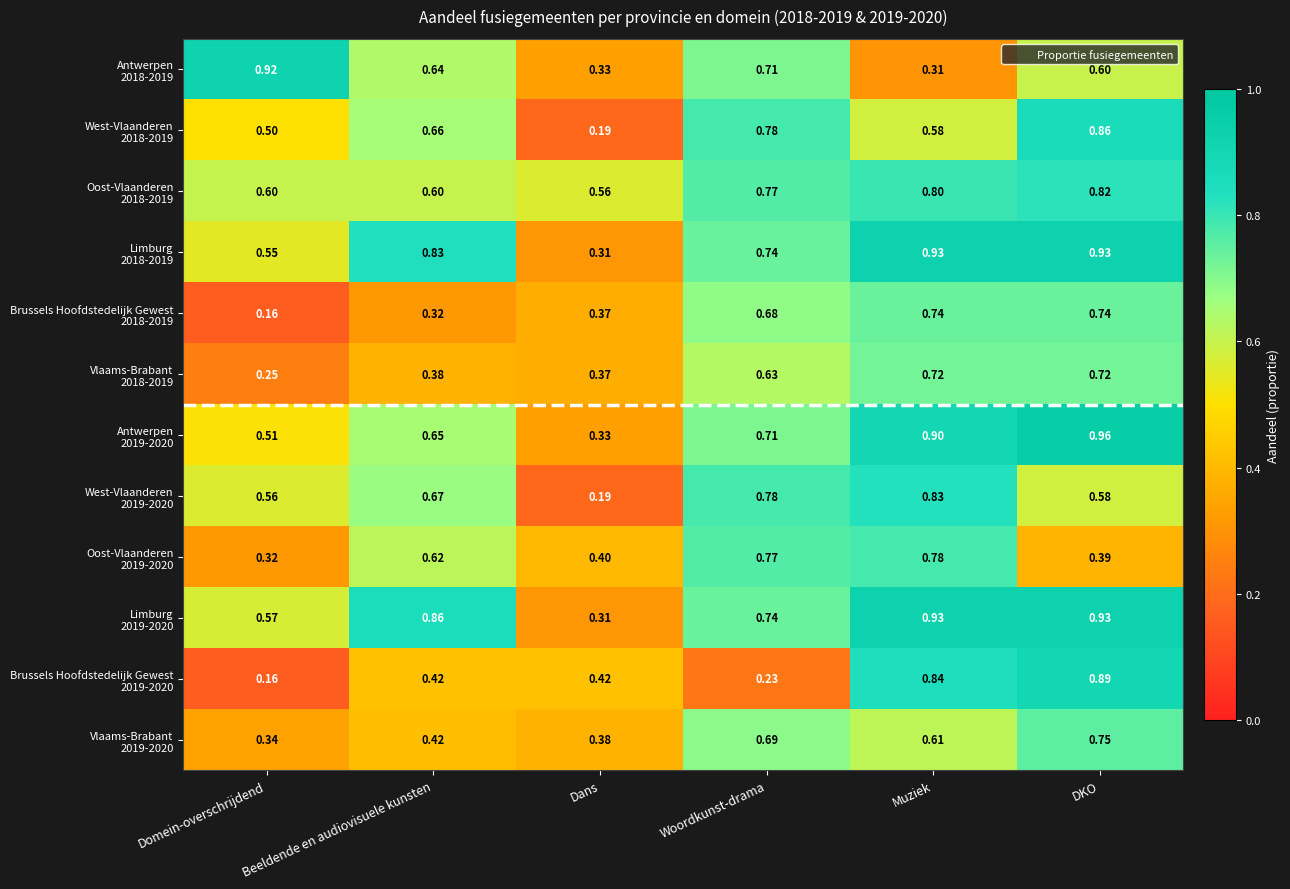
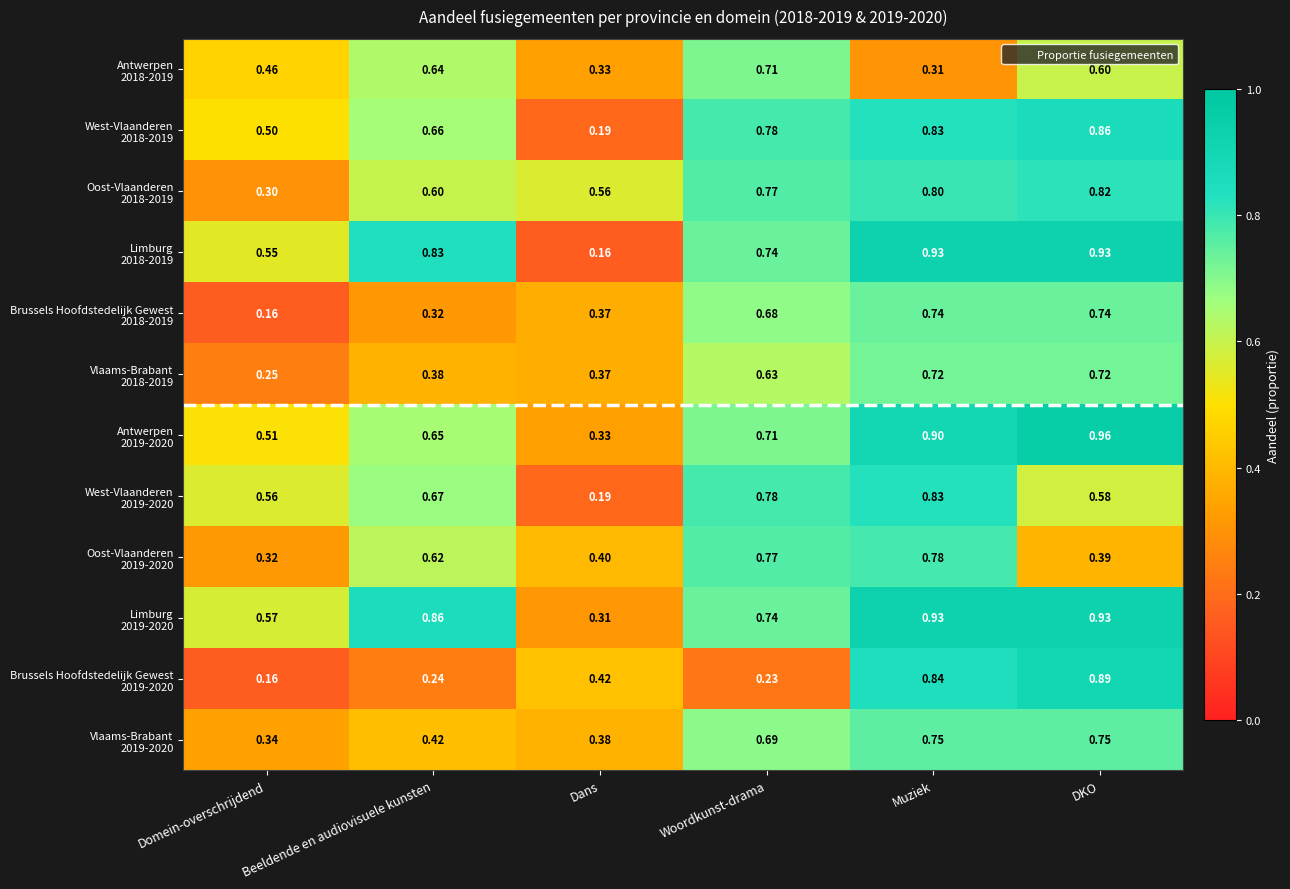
  {
    "Antwerpen 2018-2019": {
-     "Domein-overschrijdend": 0.92,
+     "Domein-overschrijdend": 0.46,
      "Beeldende en audiovisuele kunsten": 0.64,
      "Dans": 0.33,
      "Woordkunst-drama": 0.71,
      "Muziek": 0.31
    },
    "West-Vlaanderen 2018-2019": {
      "Domein-overschrijdend": 0.50,
      "Beeldende en audiovisuele kunsten": 0.66,
      "Dans": 0.19,
      "Woordkunst-drama": 0.78,
-     "Muziek": 0.58,
+     "Muziek": 0.83,
      "DKO": 0.86
    },
    "Oost-Vlaanderen 2018-2019": {
-     "Domein-overschrijdend": 0.60,
+     "Domein-overschrijdend": 0.30,
      "Beeldende en audiovisuele kunsten": 0.60,
      "Dans": 0.56,
      "Woordkunst-drama": 0.77,
      "Muziek": 0.80,
      "DKO": 0.82
    },
    "Limburg 2018-2019": {
      "Domein-overschrijdend": 0.55,
      "Beeldende en audiovisuele kunsten": 0.83,
-     "Dans": 0.31,
+     "Dans": 0.16,
      "Woordkunst-drama": 0.74,
      "Muziek": 0.93,
      "DKO": 0.93
    },
    "Brussels Hoofdstedelijk Gewest 2018-2019": {
      "Domein-overschrijdend": 0.16,
      "Beeldende en audiovisuele kunsten": 0.32,
      "Dans": 0.37,
      "Woordkunst-drama": 0.68,
      "Muziek": 0.74,
      "DKO": 0.74
    },
    "Vlaams-Brabant 2018-2019": {
      "Domein-overschrijdend": 0.25,
      "Beeldende en audiovisuele kunsten": 0.38,
      "Dans": 0.37,
      "Woordkunst-drama": 0.63,
      "Muziek": 0.72,
      "DKO": 0.72
    },
    "Antwerpen 2019-2020": {
      "Domein-overschrijdend": 0.51,
      "Beeldende en audiovisuele kunsten": 0.65,
      "Dans": 0.33,
      "Woordkunst-drama": 0.71,
      "Muziek": 0.90,
      "DKO": 0.96
    },
    "West-Vlaanderen 2019-2020": {
      "Domein-overschrijdend": 0.56,
      "Beeldende en audiovisuele kunsten": 0.67,
      "Dans": 0.19,
      "Woordkunst-drama": 0.78,
      "Muziek": 0.83,
      "DKO": 0.58
    },
    "Oost-Vlaanderen 2019-2020": {
      "Domein-overschrijdend": 0.32,
      "Beeldende en audiovisuele kunsten": 0.62,
      "Dans": 0.40,
      "Woordkunst-drama": 0.77,
      "Muziek": 0.78,
      "DKO": 0.39
    },
    "Limburg 2019-2020": {
      "Domein-overschrijdend": 0.57,
      "Beeldende en audiovisuele kunsten": 0.86,
      "Dans": 0.31,
      "Woordkunst-drama": 0.74,
      "Muziek": 0.93,
      "DKO": 0.93
    },
    "Brussels Hoofdstedelijk Gewest 2019-2020": {
      "Domein-overschrijdend": 0.16,
-     "Beeldende en audiovisuele kunsten": 0.42,
+     "Beeldende en audiovisuele kunsten": 0.24,
      "Dans": 0.42,
      "Woordkunst-drama": 0.23,
      "Muziek": 0.84,
      "DKO": 0.89
    },
    "Vlaams-Brabant 2019-2020": {
      "Domein-overschrijdend": 0.34,
      "Beeldende en audiovisuele kunsten": 0.42,
      "Dans": 0.38,
      "Woordkunst-drama": 0.69,
-     "Muziek": 0.61,
+     "Muziek": 0.75,
      "DKO": 0.75
    }
  }
